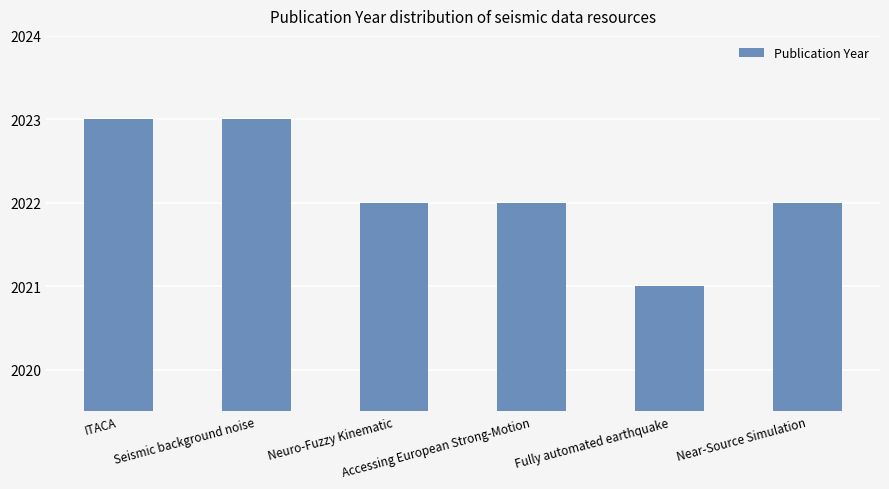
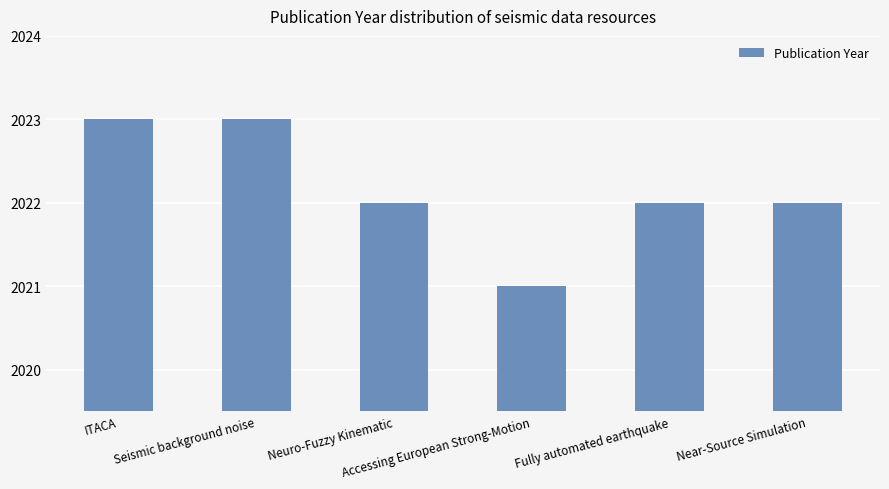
  {
    "ITACA": 2023,
    "Seismic background noise": 2023,
    "Neuro-Fuzzy Kinematic": 2022,
-   "Accessing European Strong-Motion": 2022,
-   "Fully automated earthquake": 2021,
+   "Accessing European Strong-Motion": 2021,
+   "Fully automated earthquake": 2022,
    "Near-Source Simulation": 2022
  }
